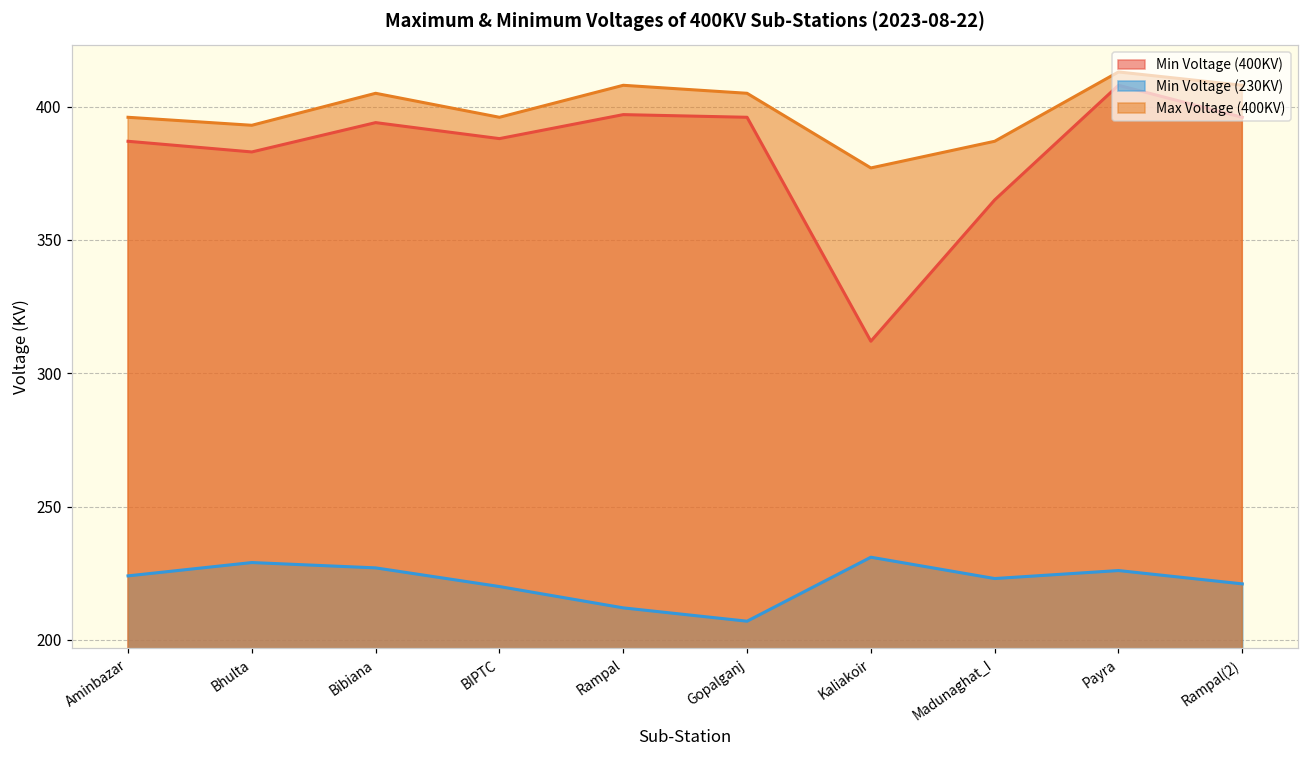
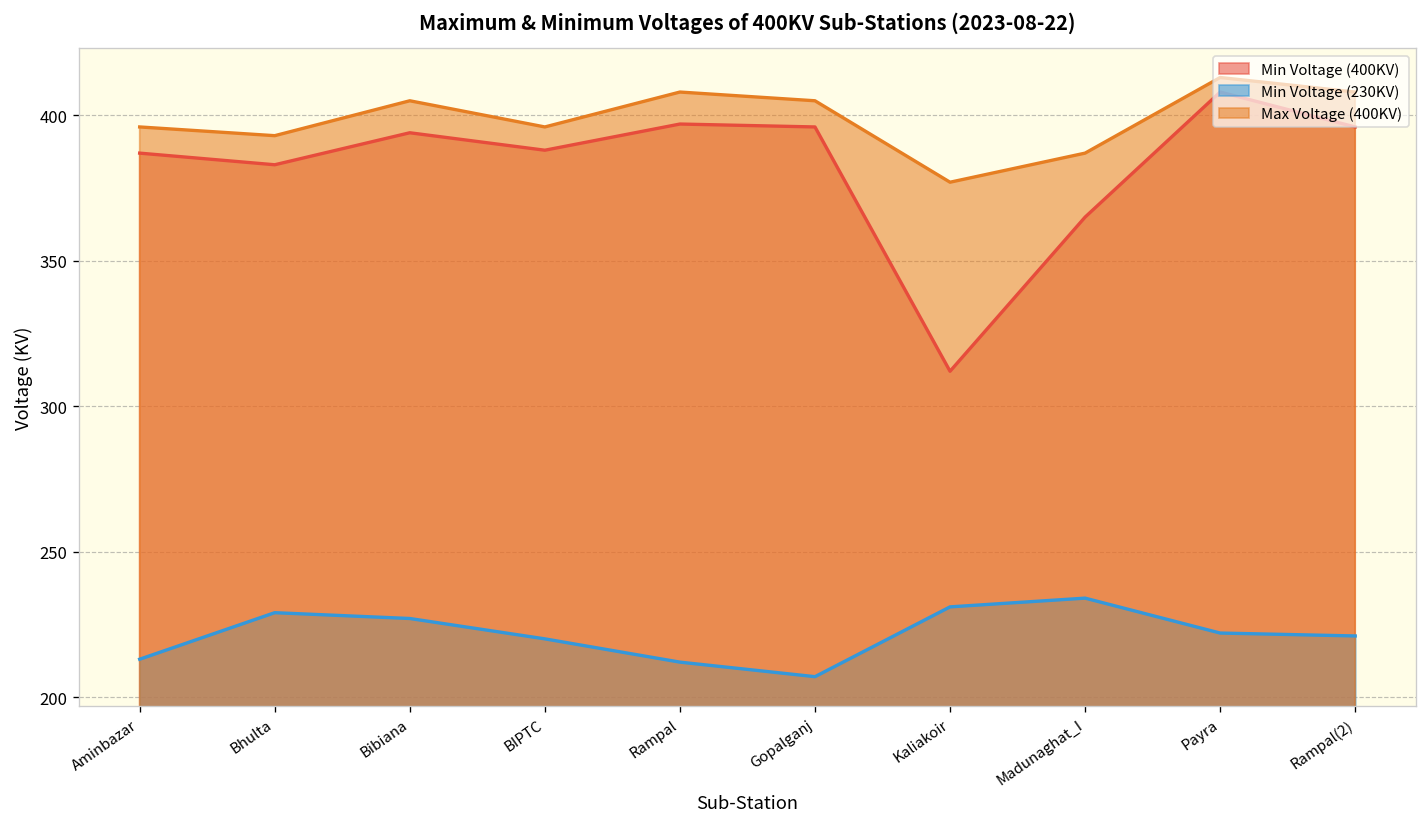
  {
    "Min Voltage (230KV)": {
-     "Aminbazar": 224,
+     "Aminbazar": 213,
      "Bhulta": 229,
      "Bibiana": 227,
      "BIPTC": 220,
      "Rampal": 212,
      "Gopalganj": 207,
      "Kaliakoir": 231,
-     "Madunaghat_I": 223,
-     "Payra": 226,
+     "Madunaghat_I": 234,
+     "Payra": 222,
      "Rampal(2)": 221
    }
  }
